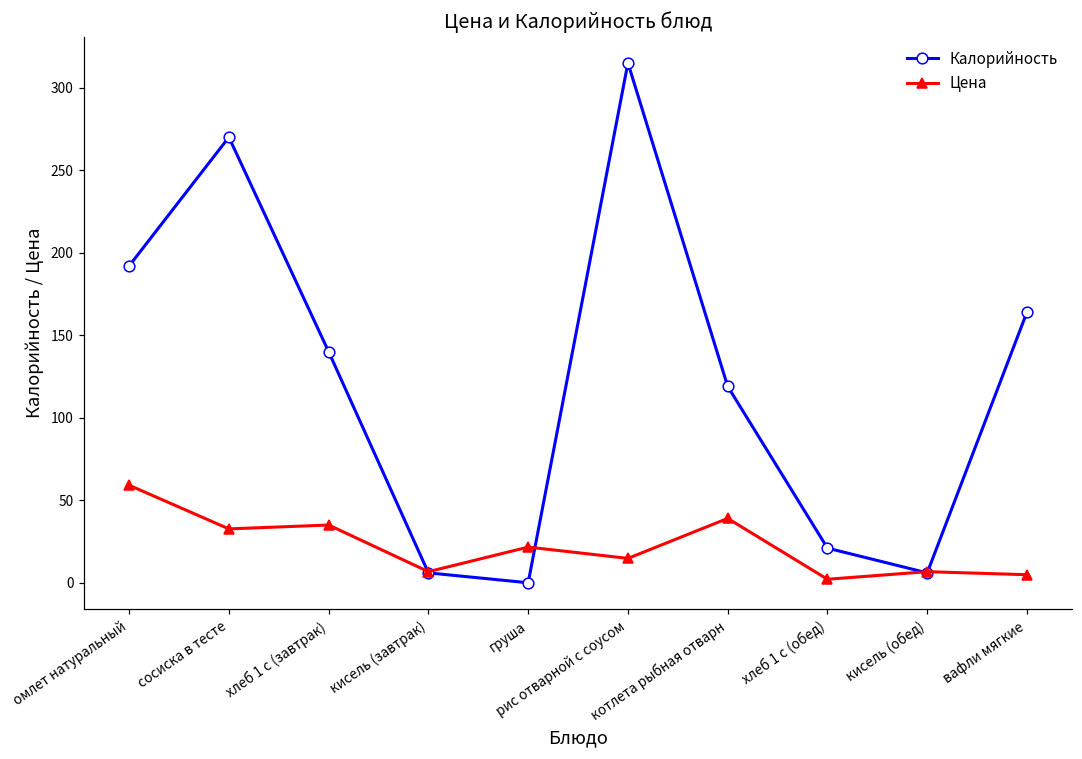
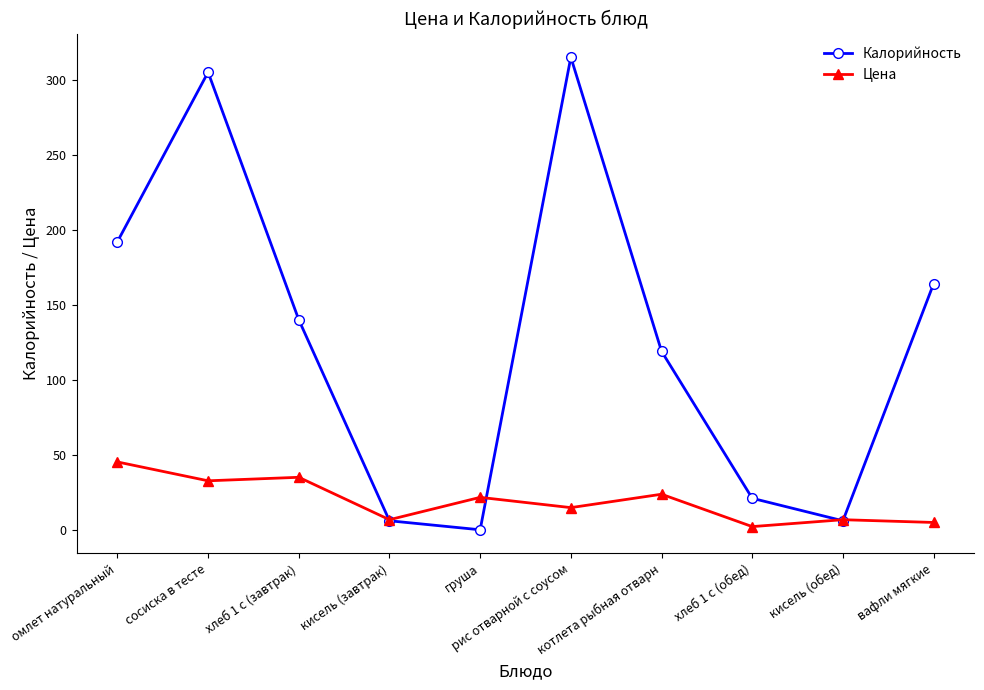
  {
    "Калорийность": {
      "омлет натуральный": 192,
-     "сосиска в тесте": 270,
+     "сосиска в тесте": 305,
      "хлеб 1 с (завтрак)": 140,
      "груша": 0,
      "рис отварной с соусом": 315,
      "котлета рыбная отварн": 119,
      "хлеб 1 с (обед)": 21,
      "вафли мягкие": 164
    },
    "Цена": {
-     "омлет натуральный": 59,
+     "омлет натуральный": 45,
      "сосиска в тесте": 33,
      "хлеб 1 с (завтрак)": 35,
      "груша": 22,
      "рис отварной с соусом": 15,
-     "котлета рыбная отварн": 39,
+     "котлета рыбная отварн": 24,
      "хлеб 1 с (обед)": 2,
      "вафли мягкие": 5
    }
  }
